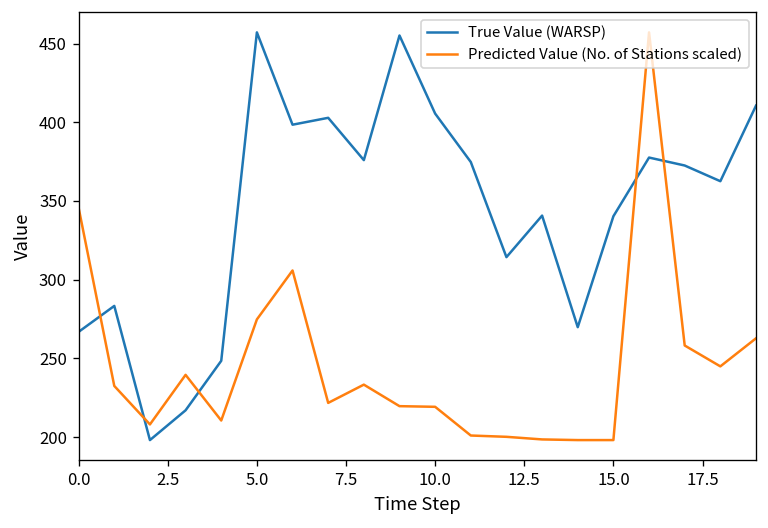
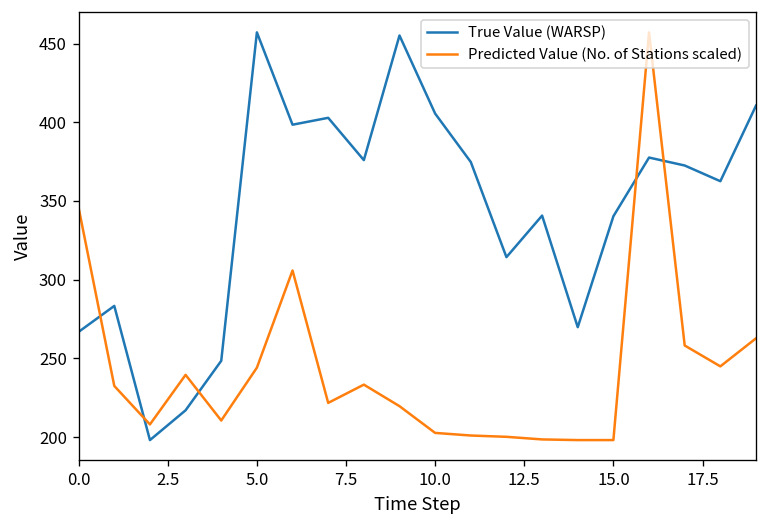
  {
    "True Value (WARSP)": {
      "0.0": 267,
      "5.0": 457,
      "10.0": 406,
      "15.0": 340
    },
    "Predicted Value (No. of Stations scaled)": {
      "0.0": 346,
-     "5.0": 275,
-     "10.0": 219,
+     "5.0": 244,
+     "10.0": 203,
      "15.0": 198
    }
  }
